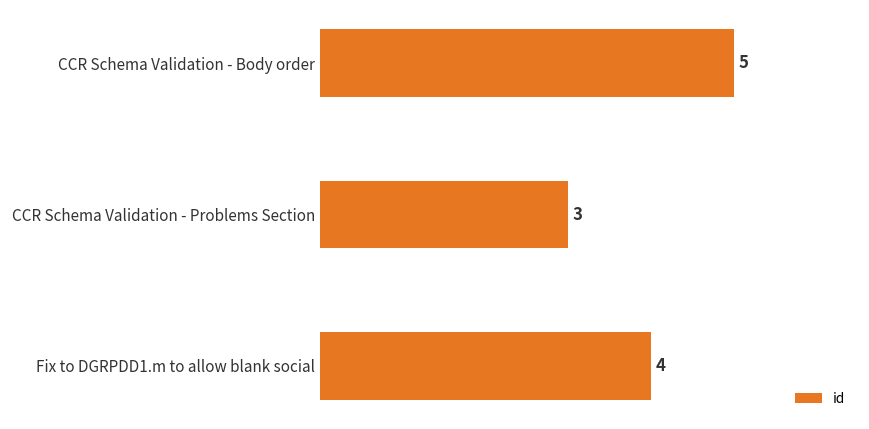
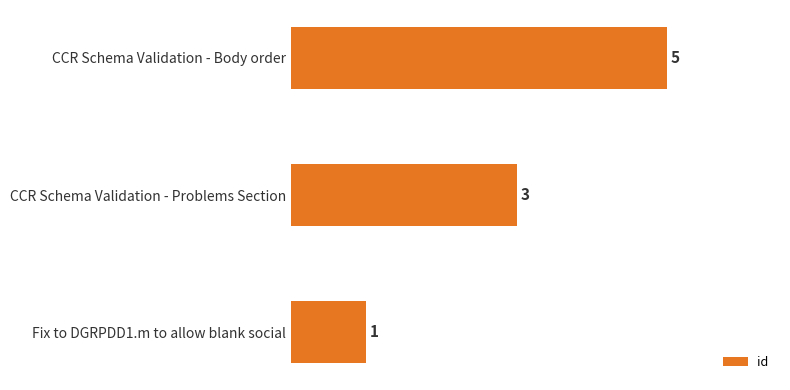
  {
    "CCR Schema Validation - Body order": 5,
    "CCR Schema Validation - Problems Section": 3,
-   "Fix to DGRPDD1.m to allow blank social": 4
+   "Fix to DGRPDD1.m to allow blank social": 1
  }
